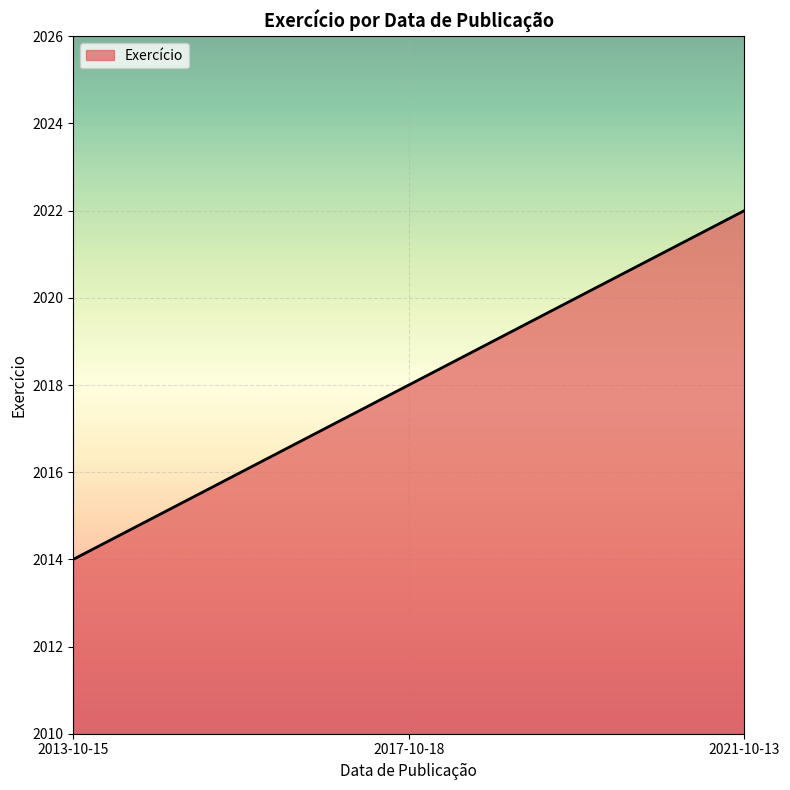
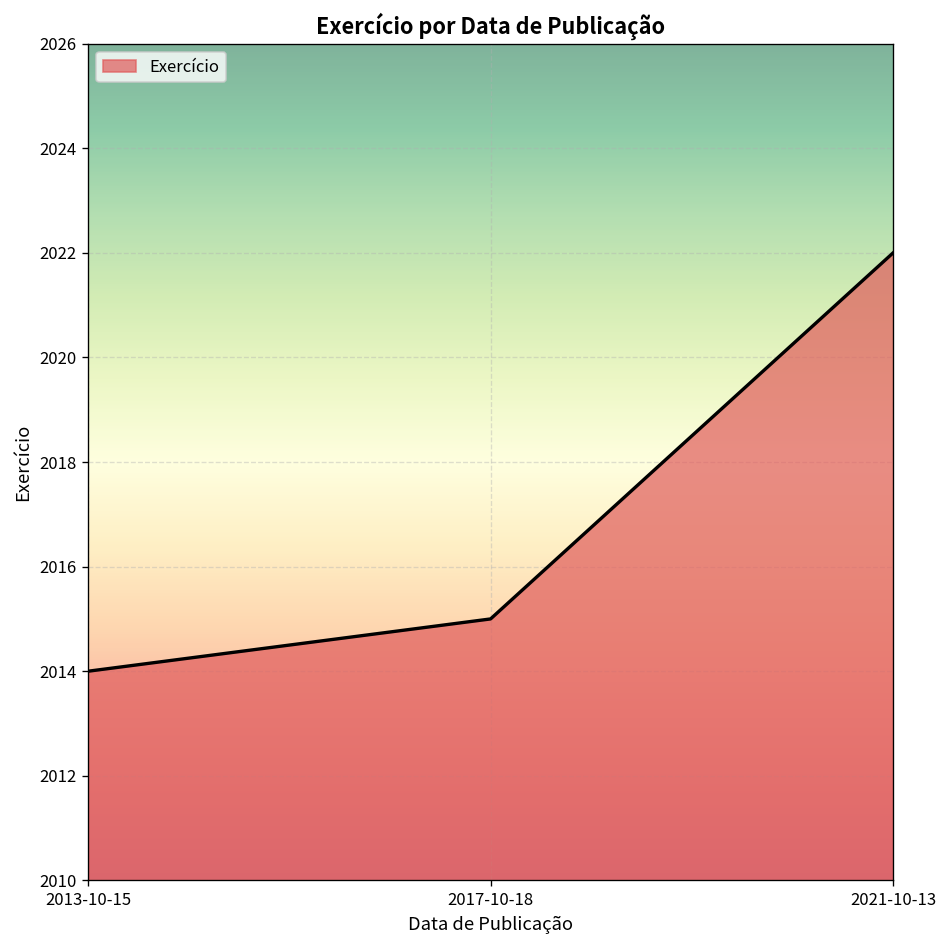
  {
    "2013-10-15": 2014,
-   "2017-10-18": 2018,
+   "2017-10-18": 2015,
    "2021-10-13": 2022
  }
